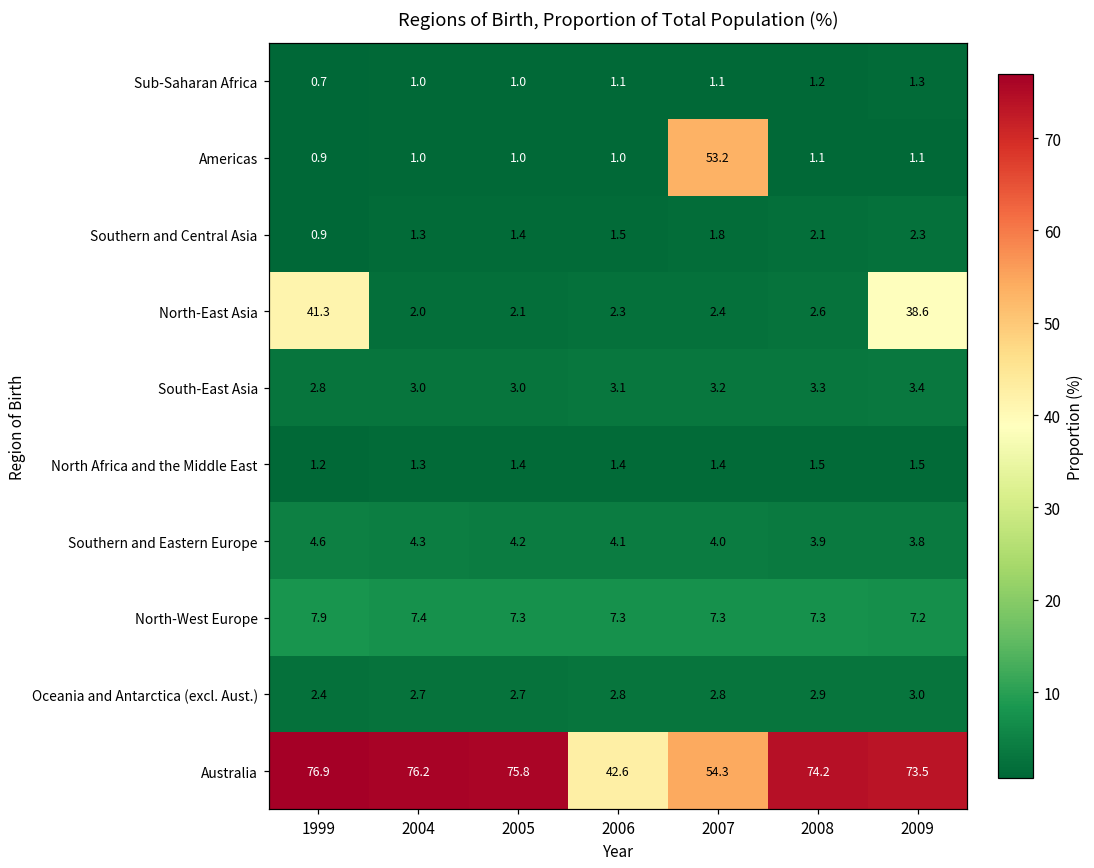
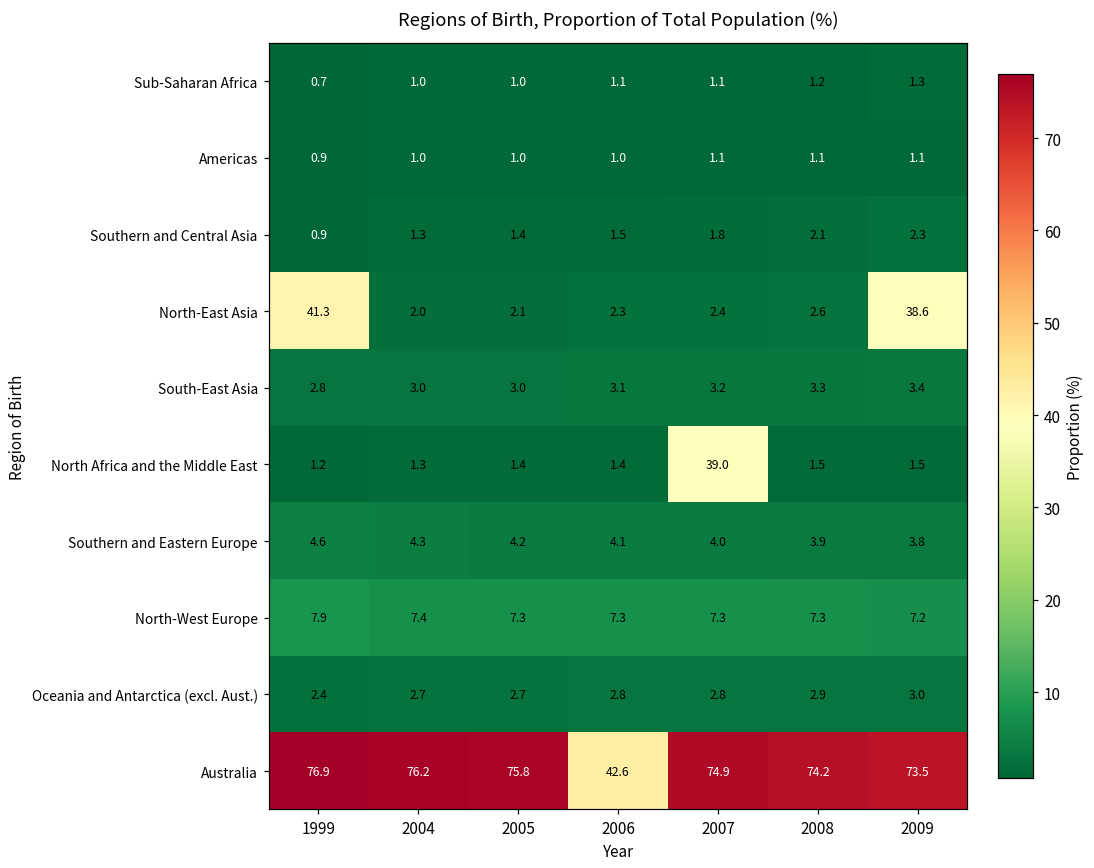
  {
    "Sub-Saharan Africa": {
      "1999": 0.7,
      "2004": 1.0,
      "2005": 1.0,
      "2006": 1.1,
      "2007": 1.1,
      "2008": 1.2,
      "2009": 1.3
    },
    "Americas": {
      "1999": 0.9,
      "2004": 1.0,
      "2005": 1.0,
      "2006": 1.0,
-     "2007": 53.2,
+     "2007": 1.1,
      "2008": 1.1,
      "2009": 1.1
    },
    "Southern and Central Asia": {
      "1999": 0.9,
      "2004": 1.3,
      "2005": 1.4,
      "2006": 1.5,
      "2007": 1.8,
      "2008": 2.1,
      "2009": 2.3
    },
    "North-East Asia": {
      "1999": 41.3,
      "2004": 2.0,
      "2005": 2.1,
      "2006": 2.3,
      "2007": 2.4,
      "2008": 2.6,
      "2009": 38.6
    },
    "South-East Asia": {
      "1999": 2.8,
      "2004": 3.0,
      "2005": 3.0,
      "2006": 3.1,
      "2007": 3.2,
      "2008": 3.3,
      "2009": 3.4
    },
    "North Africa and the Middle East": {
      "1999": 1.2,
      "2004": 1.3,
      "2005": 1.4,
      "2006": 1.4,
-     "2007": 1.4,
+     "2007": 39.0,
      "2008": 1.5,
      "2009": 1.5
    },
    "Southern and Eastern Europe": {
      "1999": 4.6,
      "2004": 4.3,
      "2005": 4.2,
      "2006": 4.1,
      "2007": 4.0,
      "2008": 3.9,
      "2009": 3.8
    },
    "North-West Europe": {
      "1999": 7.9,
      "2004": 7.4,
      "2005": 7.3,
      "2006": 7.3,
      "2007": 7.3,
      "2008": 7.3,
      "2009": 7.2
    },
    "Oceania and Antarctica (excl. Aust.)": {
      "1999": 2.4,
      "2004": 2.7,
      "2005": 2.7,
      "2006": 2.8,
      "2007": 2.8,
      "2008": 2.9,
      "2009": 3.0
    },
    "Australia": {
      "1999": 76.9,
      "2004": 76.2,
      "2005": 75.8,
      "2006": 42.6,
-     "2007": 54.3,
+     "2007": 74.9,
      "2008": 74.2,
      "2009": 73.5
    }
  }
